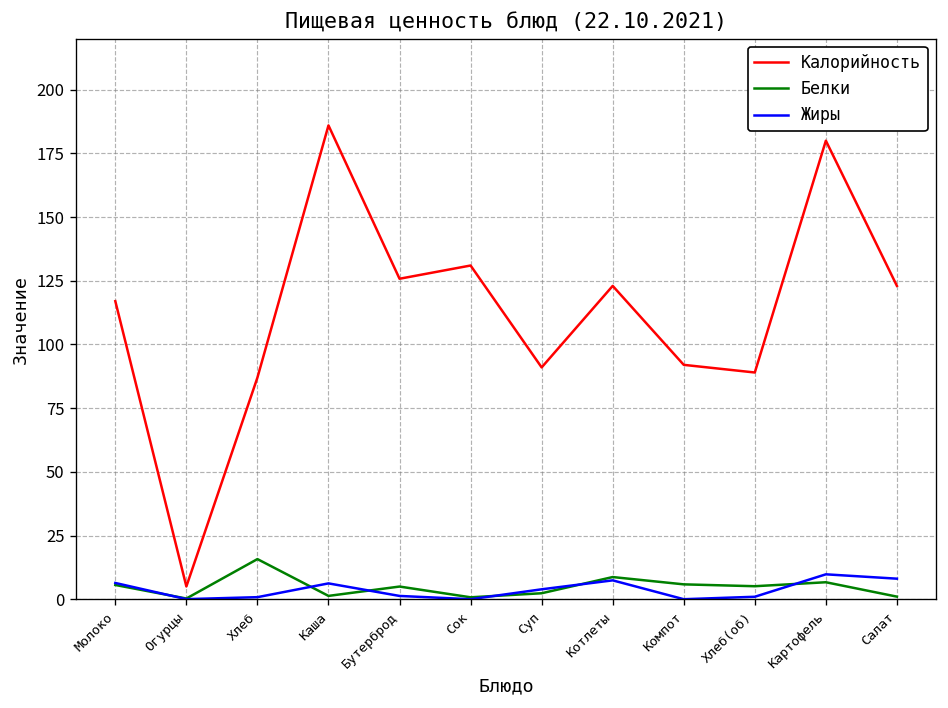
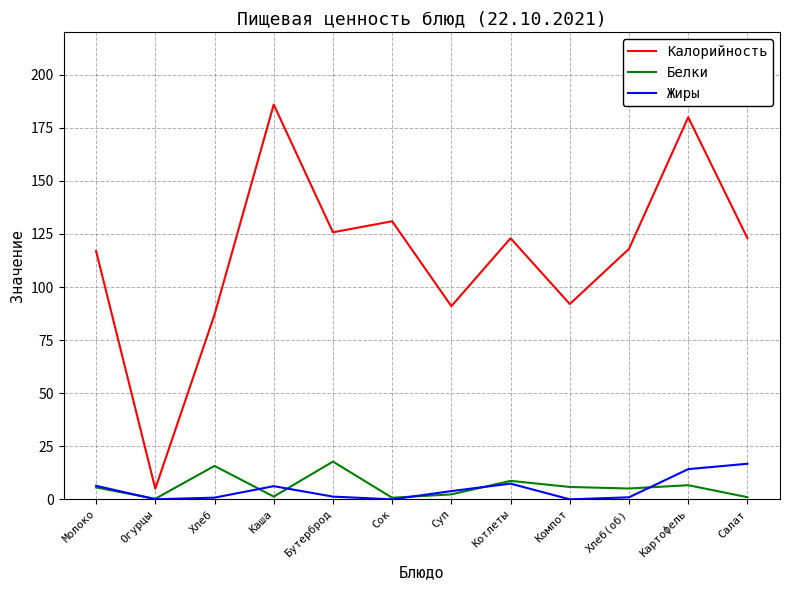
  {
    "Калорийность": {
      "Молоко": 117,
      "Огурцы": 5,
      "Хлеб": 87,
      "Каша": 186,
      "Бутерброд": 126,
      "Сок": 131,
      "Суп": 91,
      "Котлеты": 123,
      "Компот": 92,
-     "Хлеб(об)": 89,
+     "Хлеб(об)": 118,
      "Картофель": 180,
      "Салат": 123
    },
    "Белки": {
      "Хлеб": 16,
      "Каша": 1,
-     "Бутерброд": 5,
+     "Бутерброд": 18,
      "Суп": 2,
      "Котлеты": 9,
      "Компот": 6,
      "Хлеб(об)": 5,
      "Картофель": 7,
      "Салат": 1
    },
    "Жиры": {
      "Хлеб": 1,
      "Каша": 6,
      "Бутерброд": 1,
      "Суп": 4,
      "Котлеты": 7,
      "Компот": 0,
      "Хлеб(об)": 1,
-     "Картофель": 10,
-     "Салат": 8
+     "Картофель": 14,
+     "Салат": 17
    }
  }
